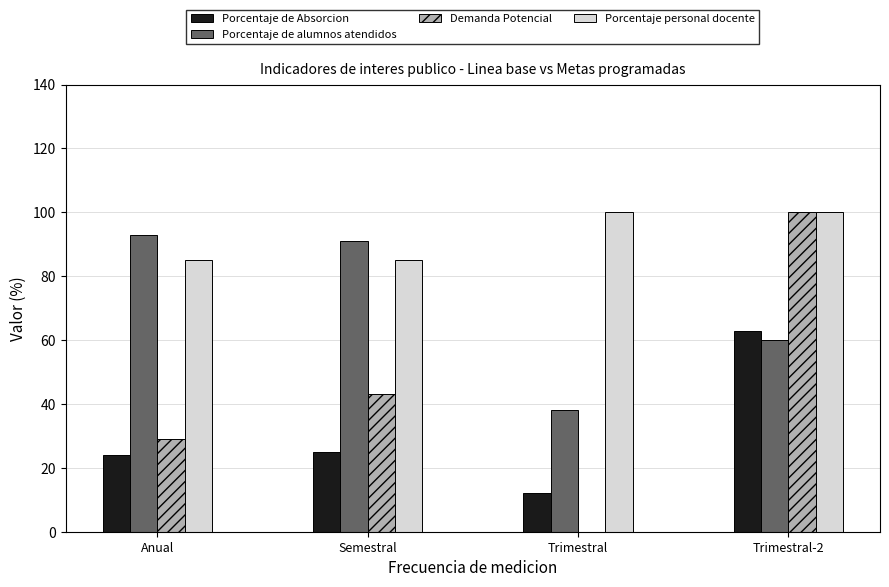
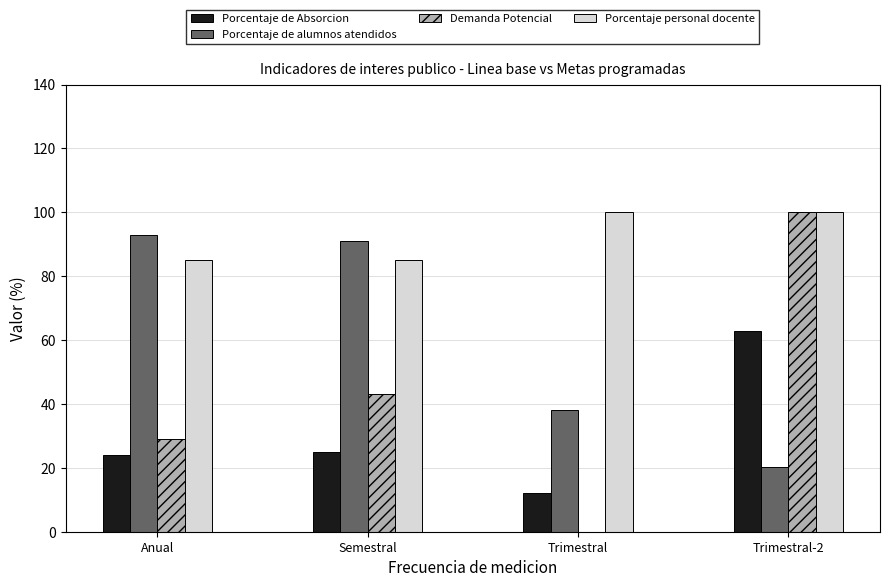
  {
    "Porcentaje de Absorcion": {
      "Anual": 24,
      "Semestral": 25,
      "Trimestral": 12,
      "Trimestral-2": 63
    },
    "Porcentaje de alumnos atendidos": {
      "Anual": 93,
      "Semestral": 91,
      "Trimestral": 38,
-     "Trimestral-2": 60
+     "Trimestral-2": 20
    },
    "Demanda Potencial": {
      "Anual": 29,
      "Semestral": 43,
      "Trimestral": 0,
      "Trimestral-2": 100
    },
    "Porcentaje personal docente": {
      "Anual": 85,
      "Semestral": 85,
      "Trimestral": 100,
      "Trimestral-2": 100
    }
  }
